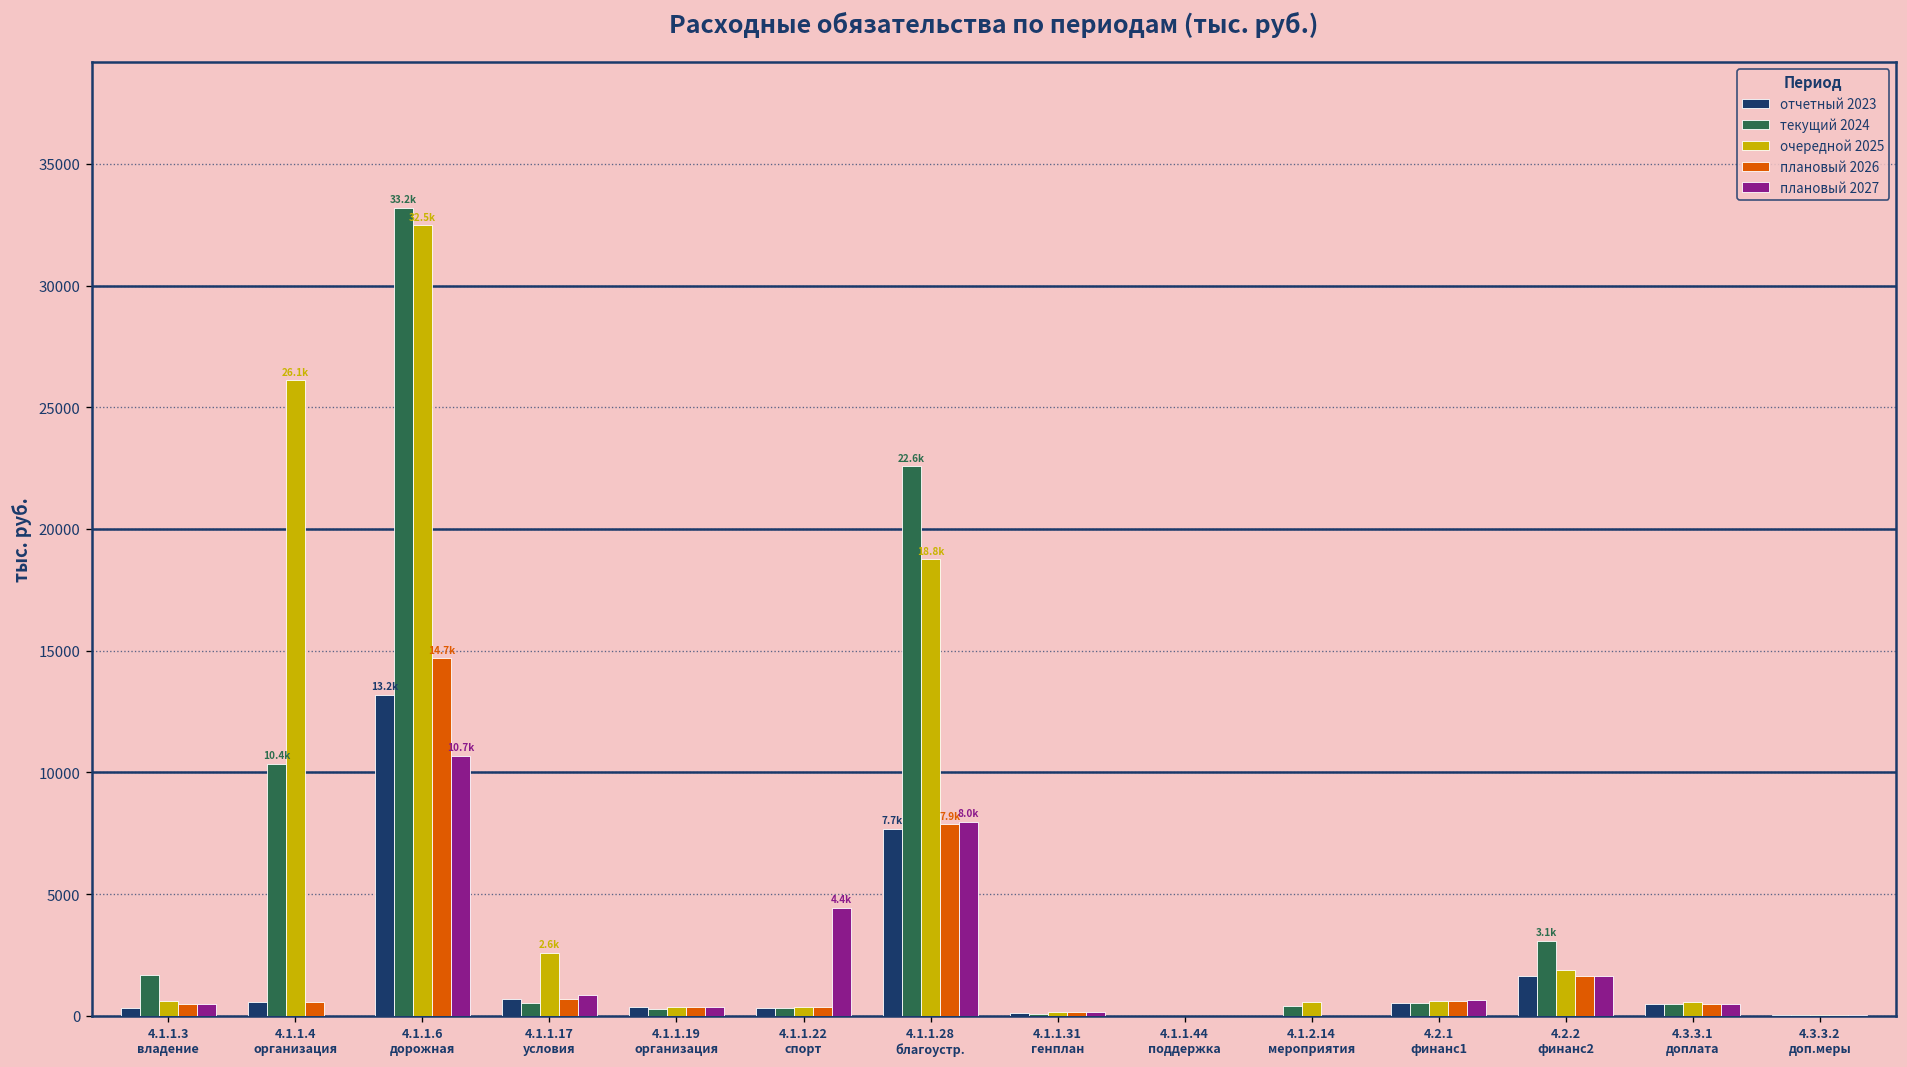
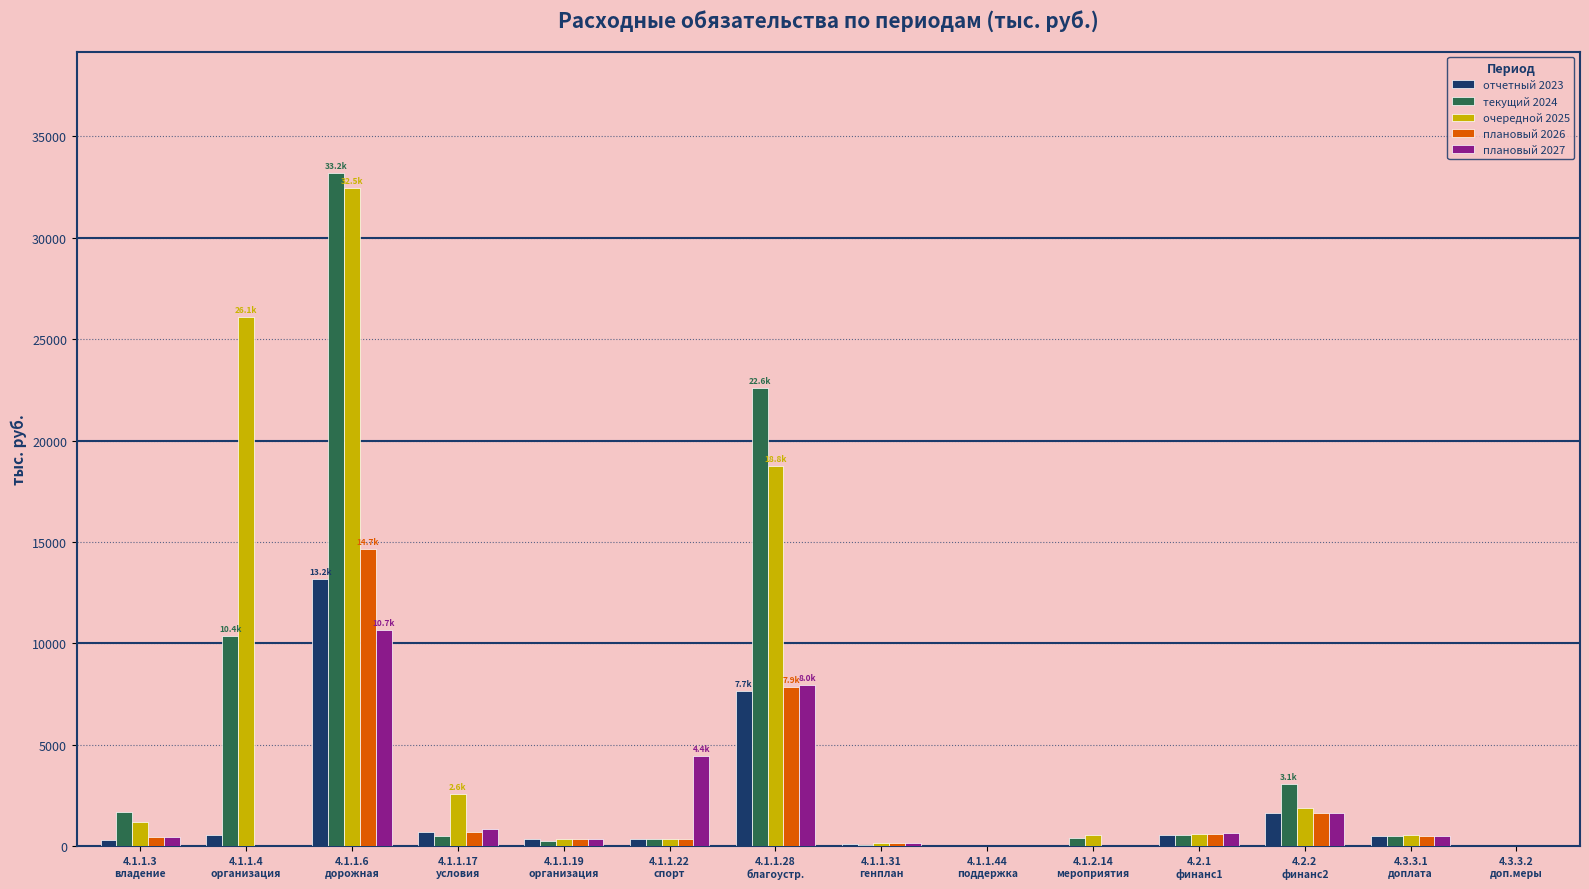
  {
    "отчетный 2023": {
      "4.1.1.6 дорожная": "13.2k",
      "4.1.1.28 благоустр.": "7.7k"
    },
    "текущий 2024": {
      "4.1.1.4 организация": "10.4k",
      "4.1.1.6 дорожная": "33.2k",
      "4.1.1.28 благоустр.": "22.6k",
      "4.2.2 финанс2": "3.1k"
    },
    "очередной 2025": {
-     "4.1.1.3 владение": "600",
+     "4.1.1.3 владение": "1200",
      "4.1.1.19 организация": "400",
      "4.1.1.22 спорт": "400",
      "4.1.1.31 генплан": "200",
      "4.1.2.14 мероприятия": "600",
      "4.2.1 финанс1": "600",
      "4.2.2 финанс2": "1900",
      "4.3.3.1 доплата": "600"
    },
    "плановый 2026": {
      "4.1.1.3 владение": "500",
-     "4.1.1.4 организация": "600",
+     "4.1.1.4 организация": "0",
      "4.1.1.17 условия": "700",
      "4.1.1.19 организация": "400",
      "4.1.1.22 спорт": "400",
      "4.1.1.31 генплан": "200",
      "4.1.2.14 мероприятия": "0",
      "4.2.1 финанс1": "600",
      "4.2.2 финанс2": "1600",
      "4.3.3.1 доплата": "500"
    },
    "плановый 2027": {
      "4.1.1.6 дорожная": "10.7k",
      "4.1.1.22 спорт": "4.4k",
      "4.1.1.28 благоустр.": "8.0k"
    }
  }
